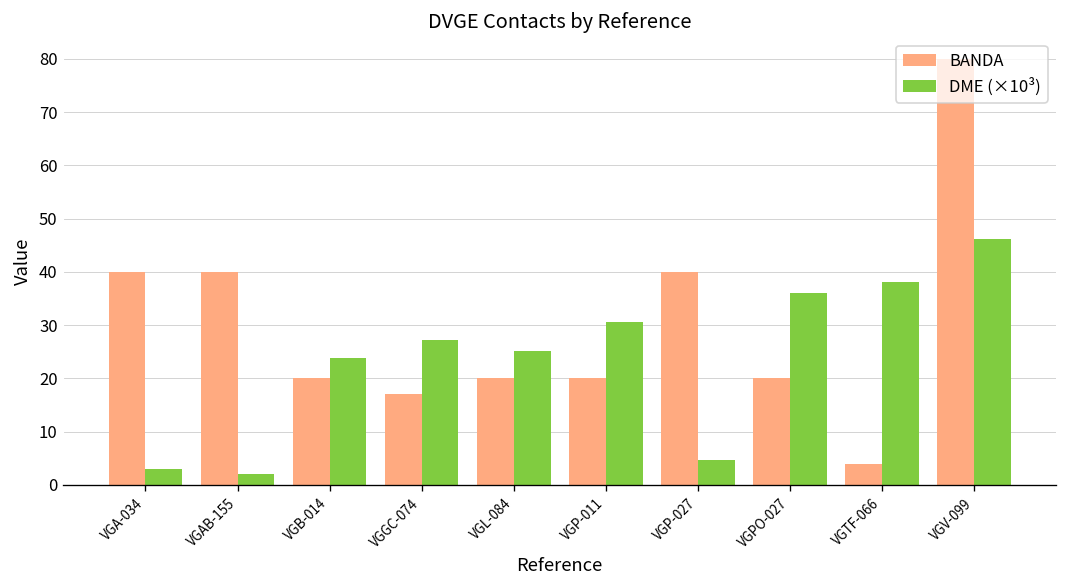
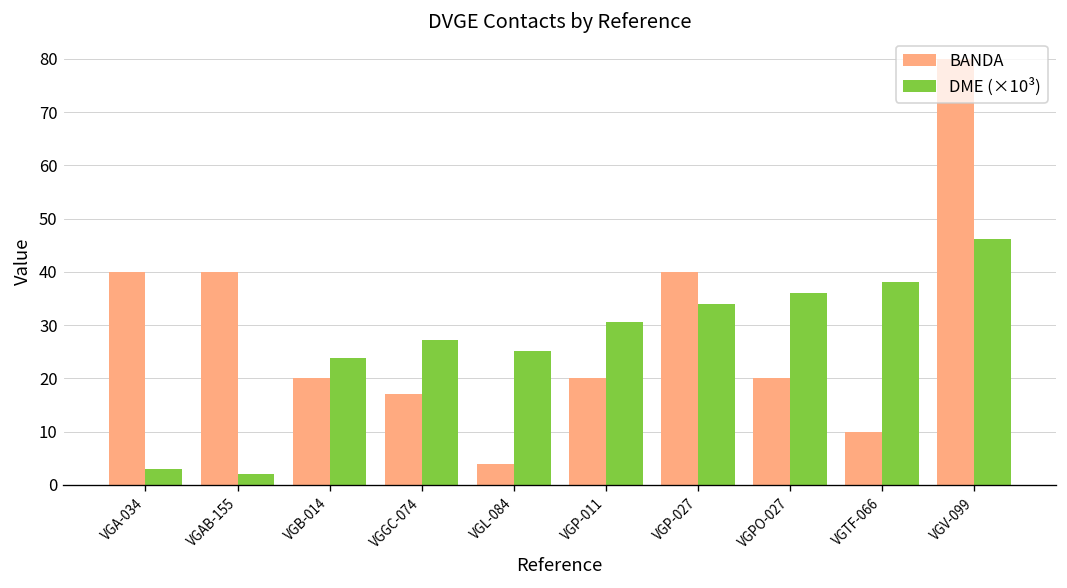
  {
    "BANDA": {
      "VGA-034": 40,
      "VGAB-155": 40,
      "VGB-014": 20,
      "VGGC-074": 17,
-     "VGL-084": 20,
+     "VGL-084": 4,
      "VGP-011": 20,
      "VGP-027": 40,
      "VGPO-027": 20,
-     "VGTF-066": 4
+     "VGTF-066": 10
    },
    "DME (×10³)": {
      "VGA-034": 3,
      "VGAB-155": 2,
      "VGB-014": 24,
      "VGGC-074": 27,
      "VGL-084": 25,
      "VGP-011": 31,
-     "VGP-027": 5,
+     "VGP-027": 34,
      "VGPO-027": 36,
      "VGTF-066": 38,
      "VGV-099": 46
    }
  }
